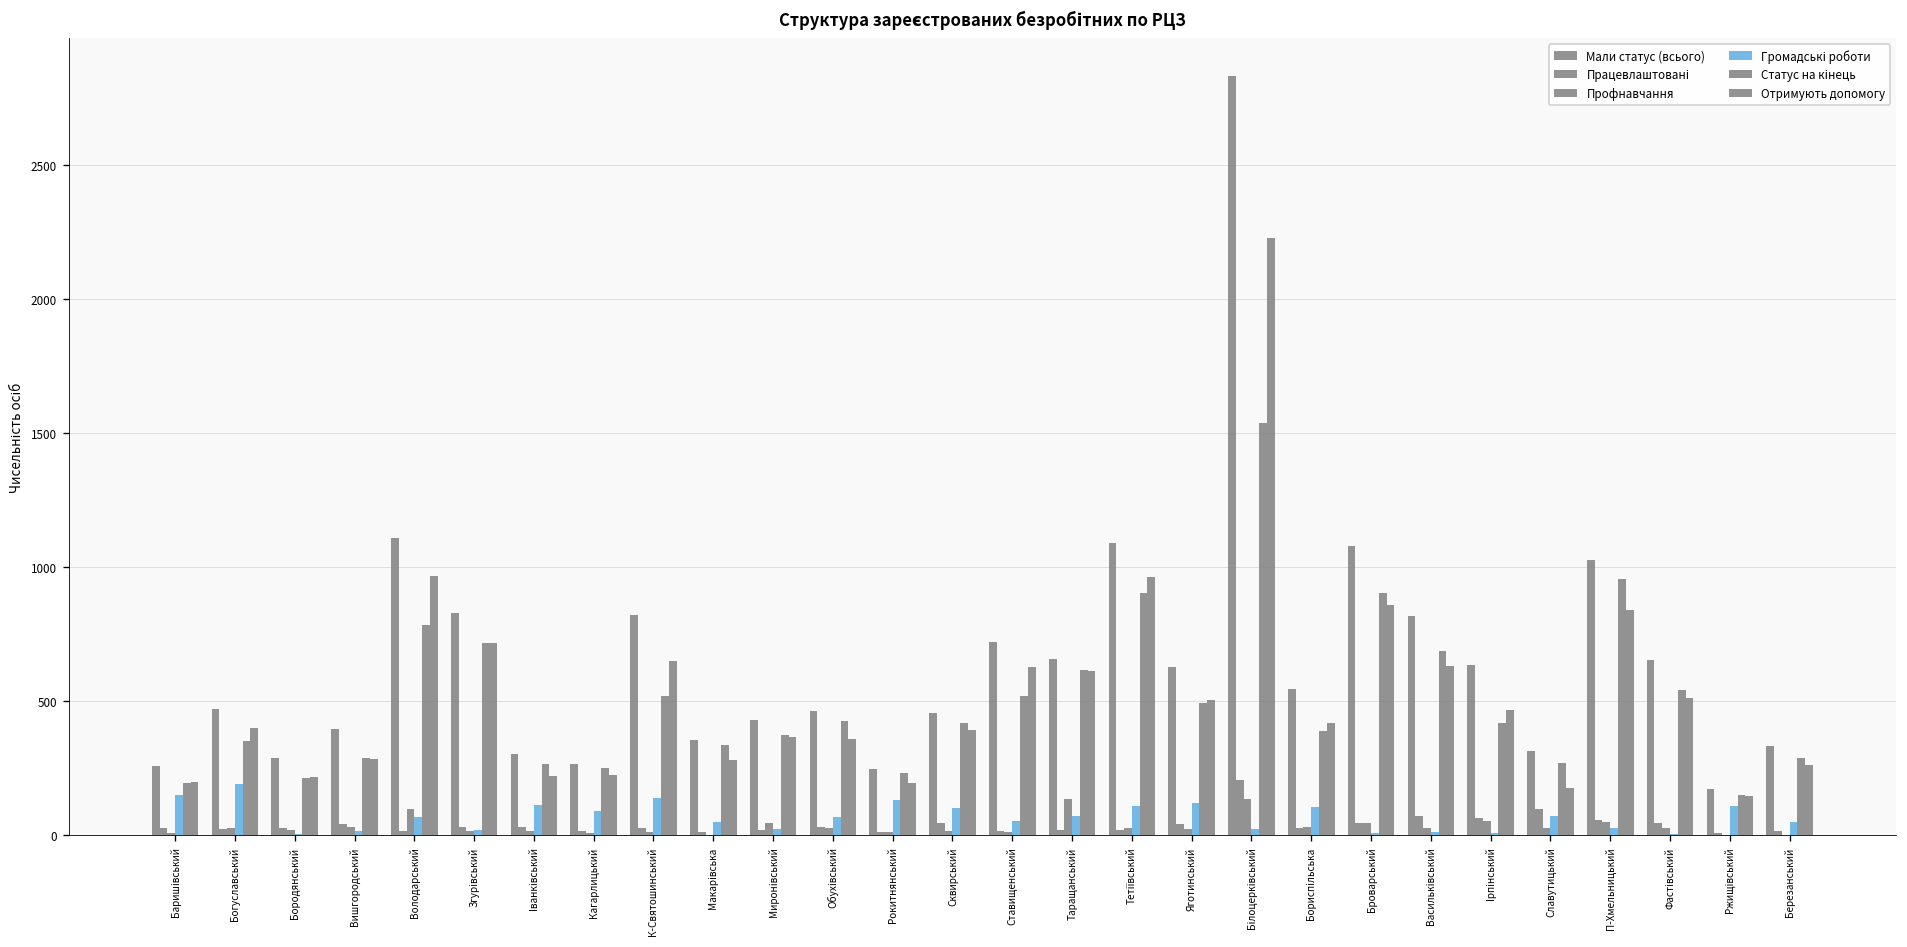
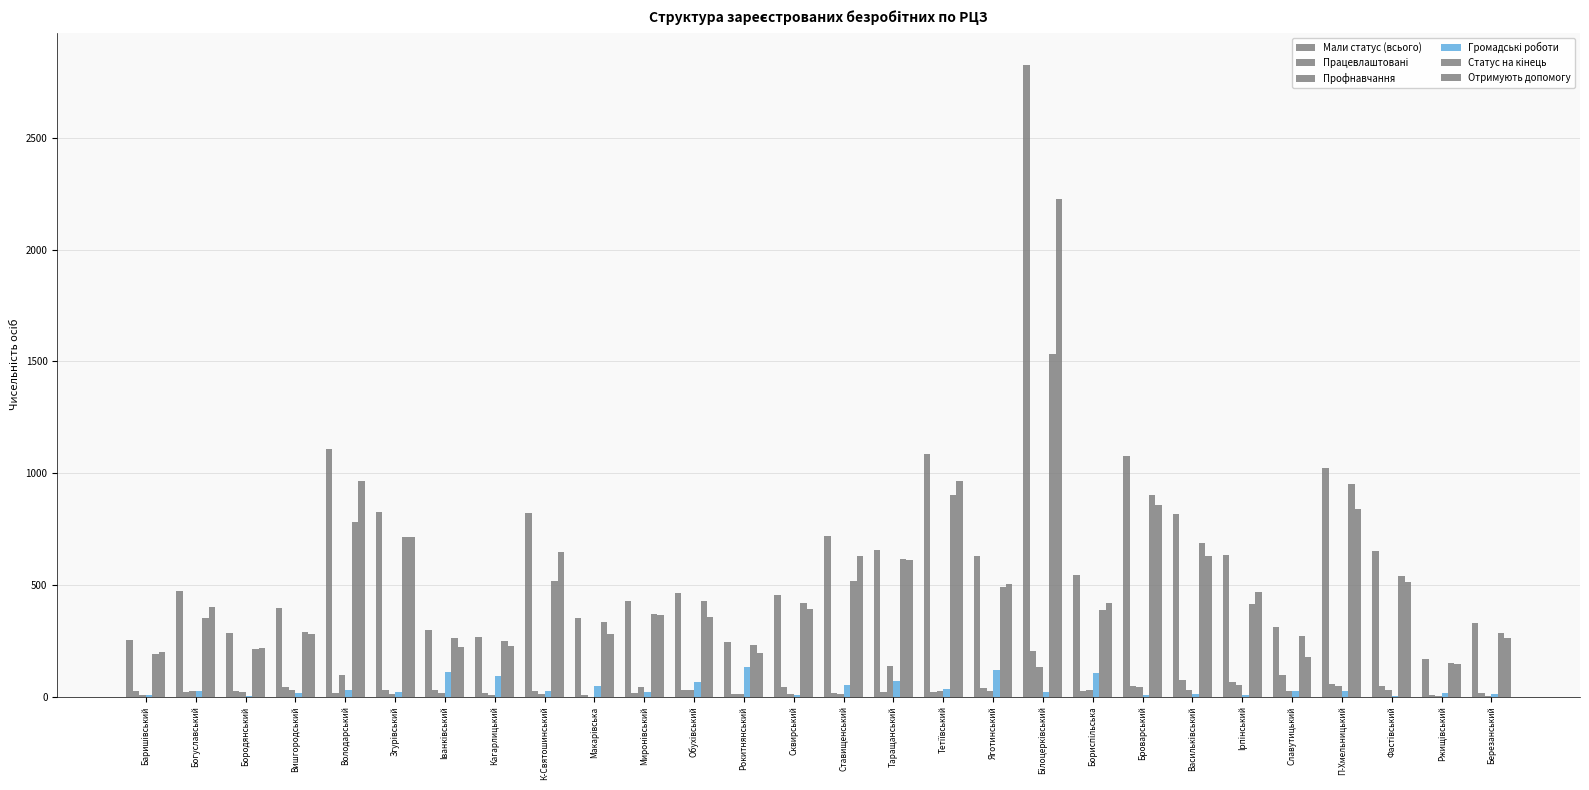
  {
    "Громадські роботи": {
-     "Баришівський": 150,
-     "Богуславський": 190,
+     "Баришівський": 10,
+     "Богуславський": 20,
      "Вишгородський": 20,
-     "Володарський": 70,
+     "Володарський": 30,
      "Згурівський": 20,
      "Іванківський": 110,
      "Кагарлицький": 90,
-     "К-Святошинський": 140,
+     "К-Святошинський": 30,
      "Макарівська": 50,
      "Миронівський": 20,
      "Обухівський": 70,
      "Рокитнянський": 130,
-     "Сквирський": 100,
+     "Сквирський": 10,
      "Ставищенський": 50,
      "Таращанський": 70,
-     "Тетіївський": 110,
+     "Тетіївський": 30,
      "Яготинський": 120,
      "Білоцерківський": 20,
      "Бориспільська": 100,
-     "Славутицький": 70,
+     "Славутицький": 30,
      "П-Хмельницький": 30,
-     "Ржищівський": 110,
-     "Березанський": 50
+     "Ржищівський": 20,
+     "Березанський": 10
    }
  }
